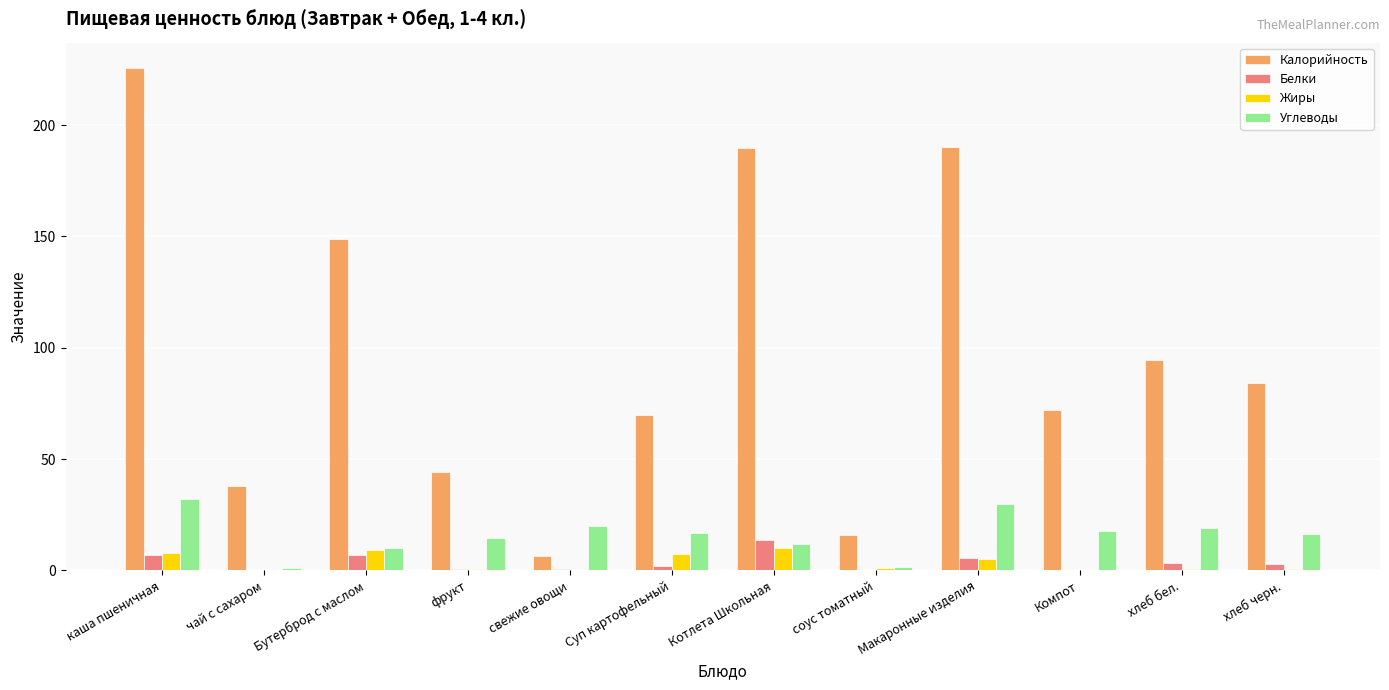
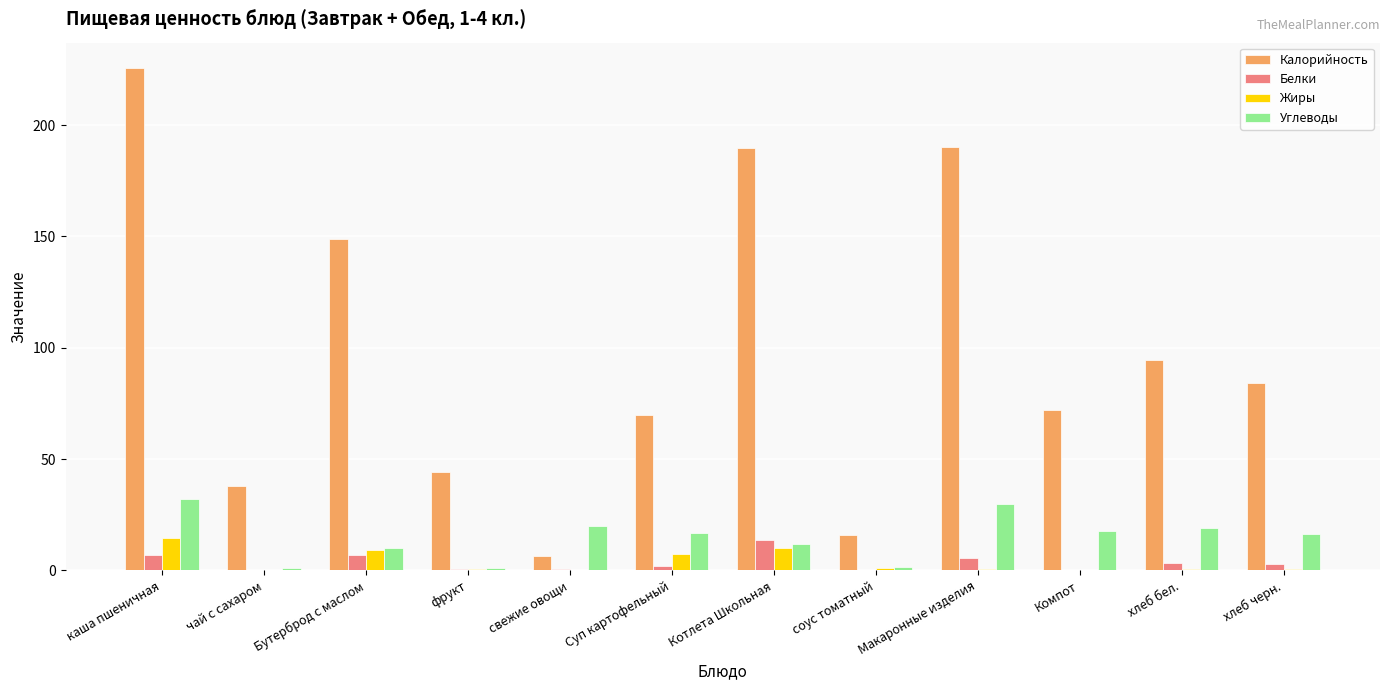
  {
    "Жиры": {
-     "каша пшеничная": 8,
+     "каша пшеничная": 15,
      "Бутерброд с маслом": 9,
      "Суп картофельный": 7,
      "Котлета Школьная": 10,
-     "Макаронные изделия": 5
+     "Макаронные изделия": 0
    },
    "Углеводы": {
      "каша пшеничная": 32,
      "Бутерброд с маслом": 10,
-     "фрукт": 15,
+     "фрукт": 1,
      "свежие овощи": 20,
      "Суп картофельный": 17,
      "Котлета Школьная": 12,
      "соус томатный": 1,
      "Макаронные изделия": 30,
      "Компот": 18,
      "хлеб бел.": 19,
      "хлеб черн.": 16
    }
  }
